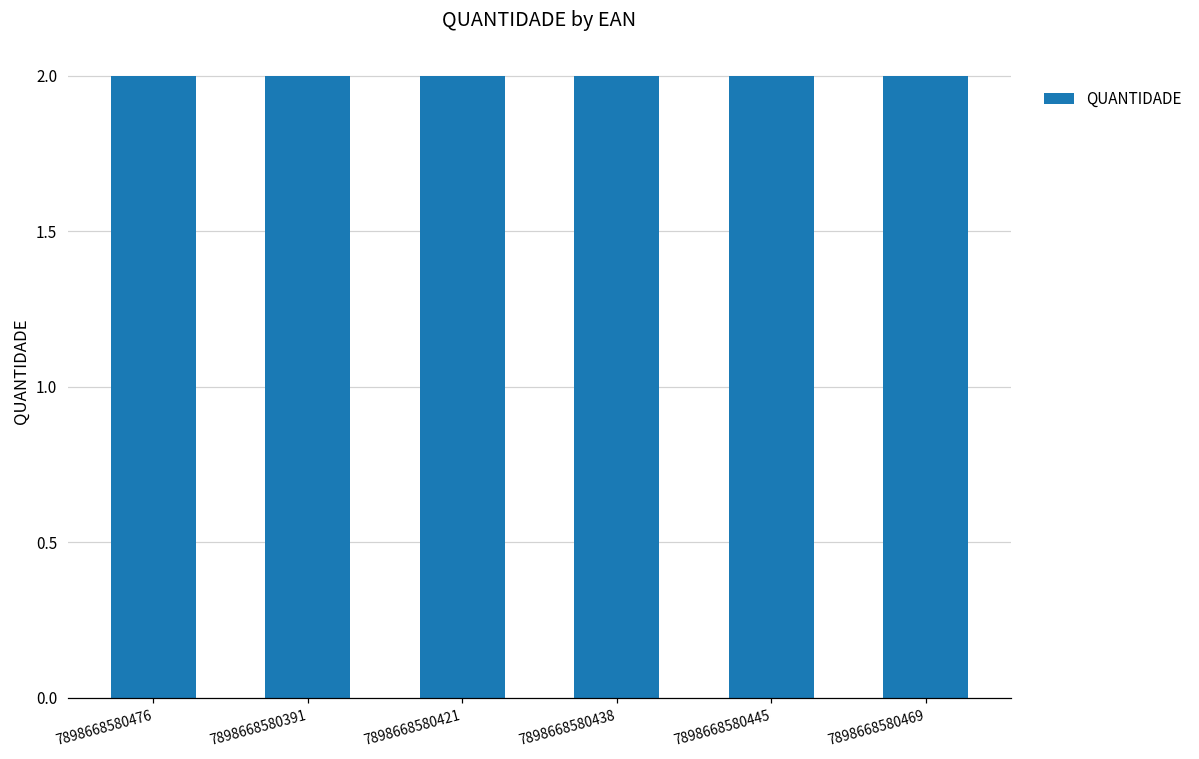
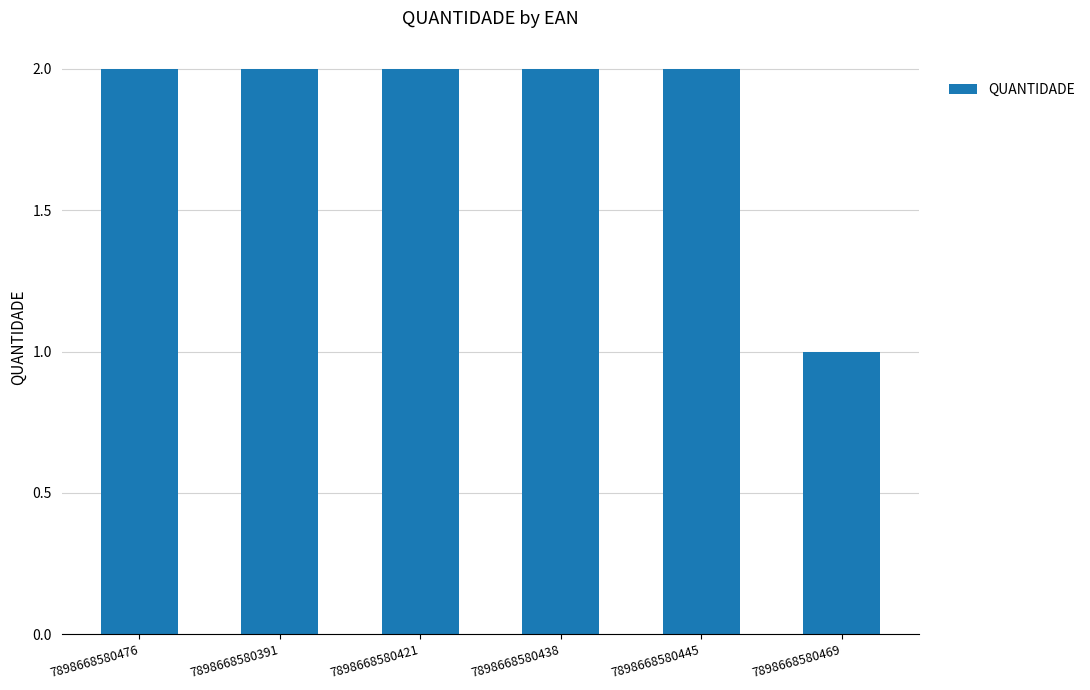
  {
    "7898668580476": 2,
    "7898668580391": 2,
    "7898668580421": 2,
    "7898668580438": 2,
    "7898668580445": 2,
-   "7898668580469": 2
+   "7898668580469": 1
  }
